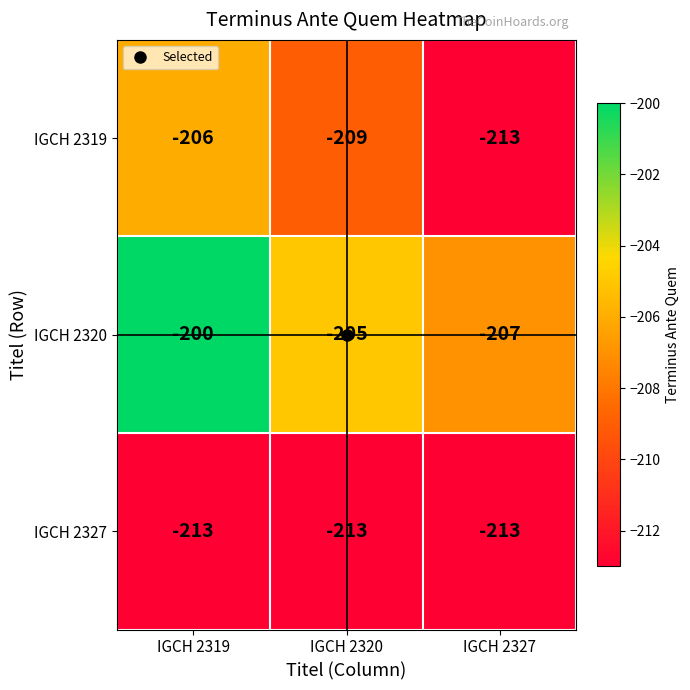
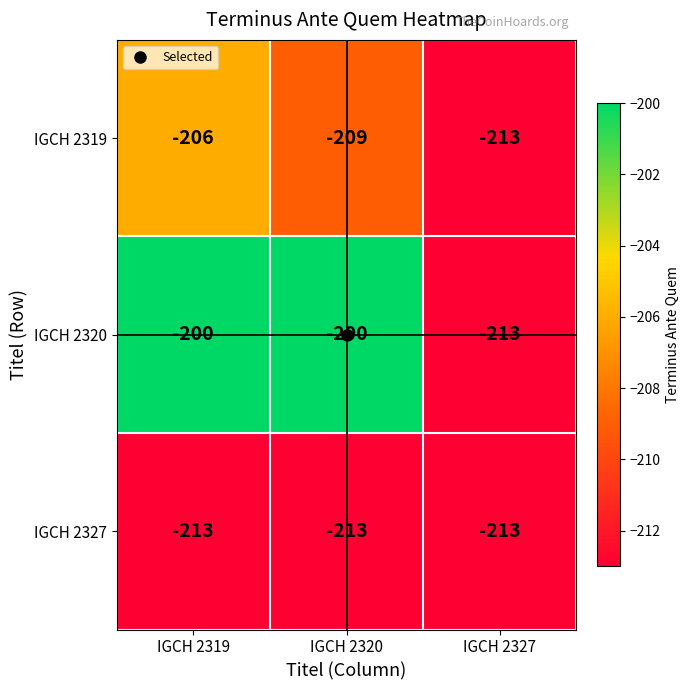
  {
    "IGCH 2319": {
      "IGCH 2319": -206,
      "IGCH 2320": -209,
      "IGCH 2327": -213
    },
    "IGCH 2320": {
      "IGCH 2319": -200,
-     "IGCH 2320": -205,
-     "IGCH 2327": -207
+     "IGCH 2320": -200,
+     "IGCH 2327": -213
    },
    "IGCH 2327": {
      "IGCH 2319": -213,
      "IGCH 2320": -213,
      "IGCH 2327": -213
    }
  }
